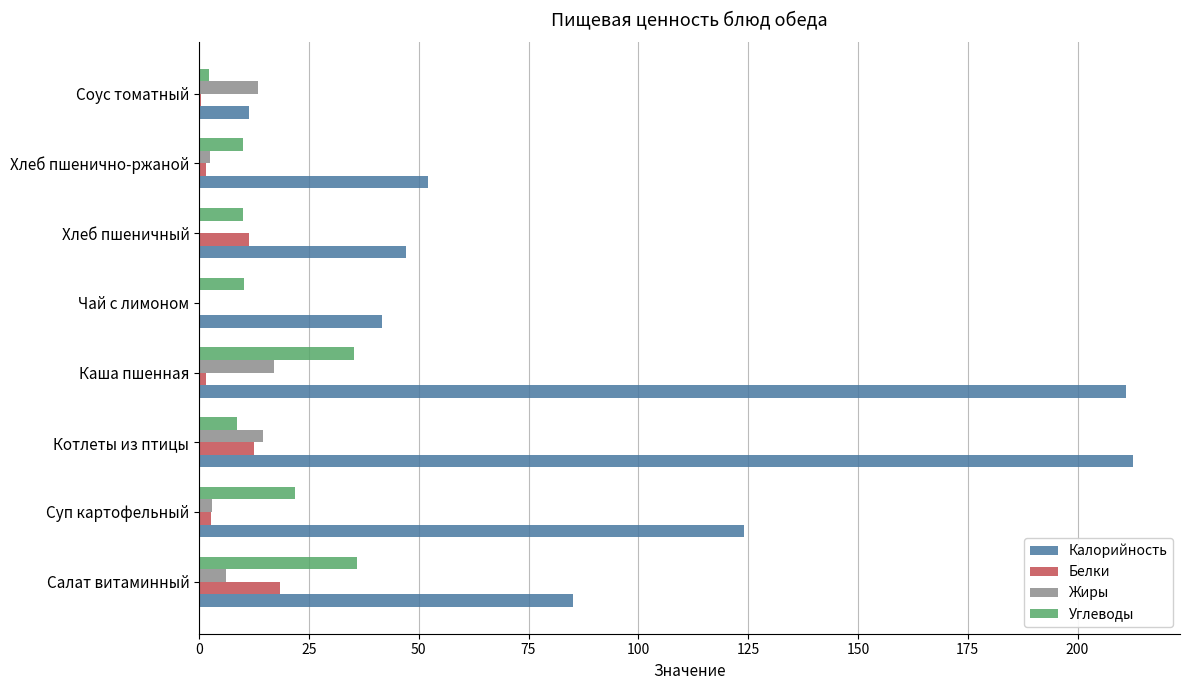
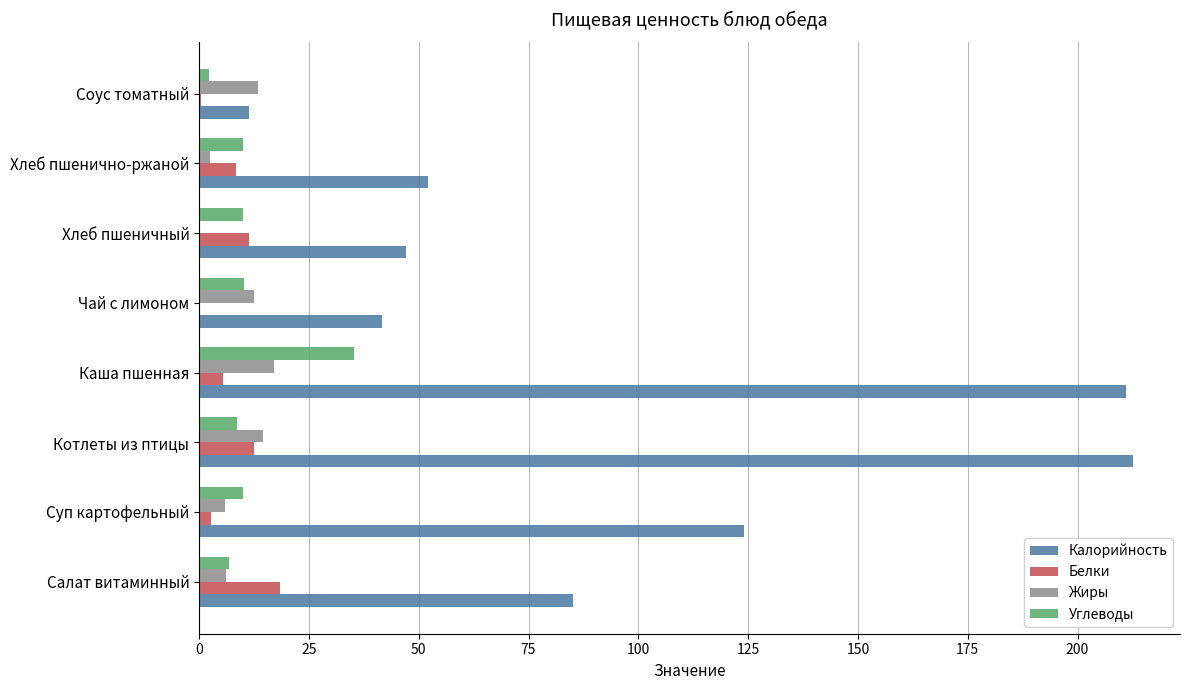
  {
    "Калорийность": {
      "Соус томатный": 11,
      "Хлеб пшенично-ржаной": 52,
      "Хлеб пшеничный": 47,
      "Чай с лимоном": 42,
      "Каша пшенная": 211,
      "Котлеты из птицы": 213,
      "Суп картофельный": 124,
      "Салат витаминный": 85
    },
    "Белки": {
-     "Хлеб пшенично-ржаной": 2,
+     "Хлеб пшенично-ржаной": 9,
      "Хлеб пшеничный": 11,
-     "Каша пшенная": 2,
+     "Каша пшенная": 6,
      "Котлеты из птицы": 13,
      "Суп картофельный": 3,
      "Салат витаминный": 19
    },
    "Жиры": {
      "Соус томатный": 13,
      "Хлеб пшенично-ржаной": 2,
-     "Чай с лимоном": 0,
+     "Чай с лимоном": 12,
      "Каша пшенная": 17,
      "Котлеты из птицы": 15,
-     "Суп картофельный": 3,
+     "Суп картофельный": 6,
      "Салат витаминный": 6
    },
    "Углеводы": {
      "Соус томатный": 2,
      "Хлеб пшенично-ржаной": 10,
      "Хлеб пшеничный": 10,
      "Чай с лимоном": 10,
      "Каша пшенная": 35,
      "Котлеты из птицы": 9,
-     "Суп картофельный": 22,
-     "Салат витаминный": 36
+     "Суп картофельный": 10,
+     "Салат витаминный": 7
    }
  }
